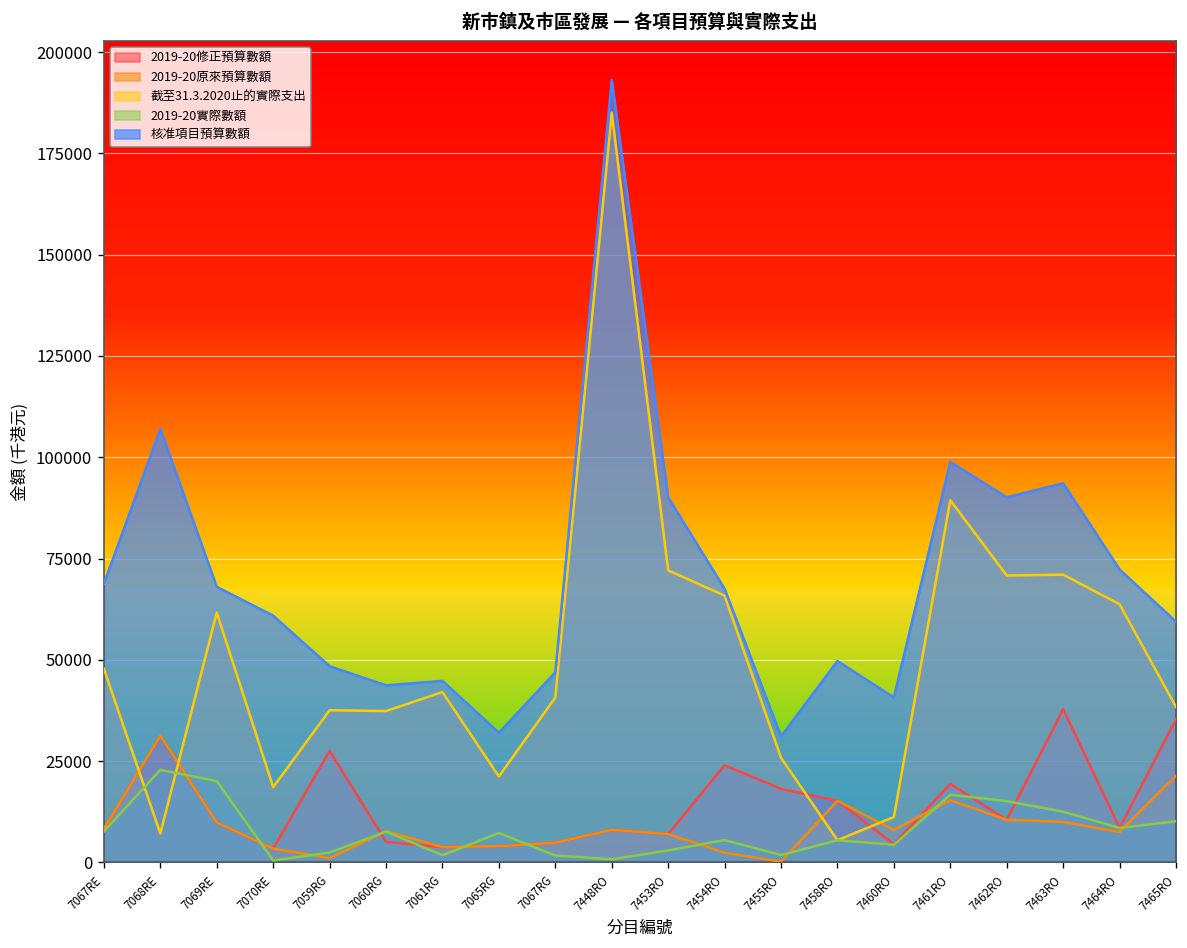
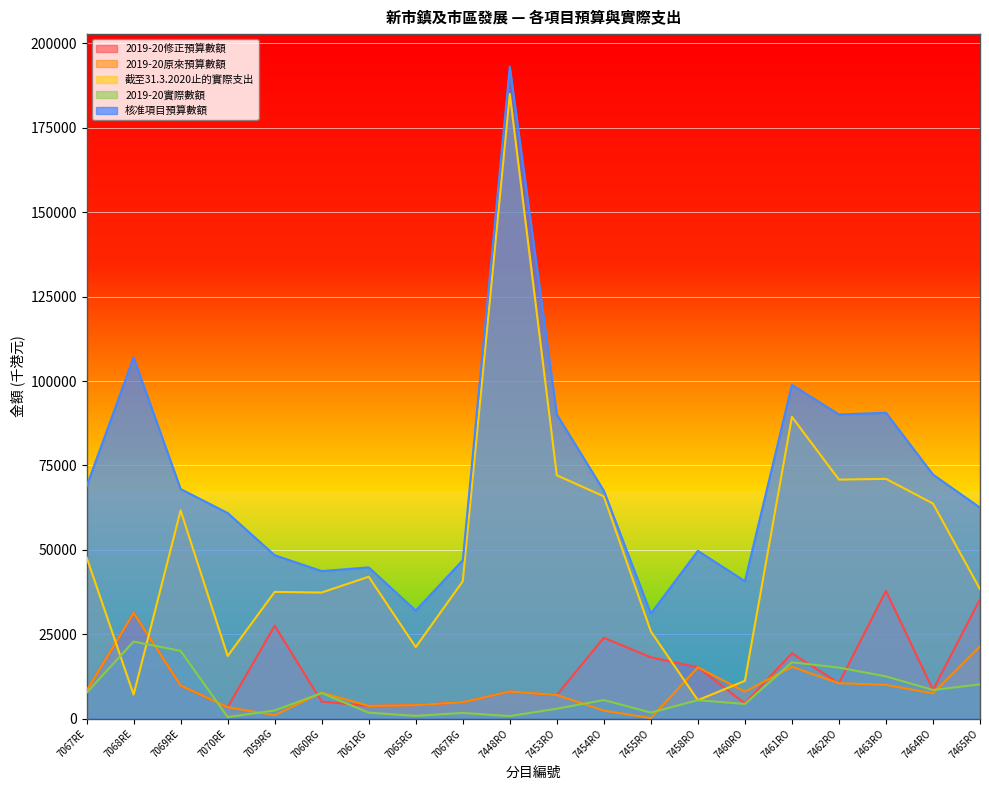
  {
    "2019-20修正預算數額": {
      "7059RG": 28000,
      "7060RG": 5000,
      "7454RO": 24000,
      "7455RO": 18000,
      "7461RO": 19000,
      "7463RO": 38000,
      "7465RO": 35000
    },
    "2019-20實際數額": {
      "7068RE": 23000,
      "7069RE": 20000,
      "7070RE": 0,
      "7059RG": 2000,
      "7061RG": 2000,
-     "7065RG": 7000,
+     "7065RG": 1000,
      "7067RG": 2000,
      "7448RO": 1000,
      "7453RO": 3000,
      "7454RO": 6000,
      "7455RO": 2000,
      "7461RO": 17000,
      "7462RO": 15000,
      "7463RO": 13000,
      "7465RO": 10000
    },
    "核准項目預算數額": {
      "7067RE": 69000,
      "7068RE": 107000,
      "7069RE": 68000,
      "7070RE": 61000,
      "7059RG": 48000,
      "7060RG": 44000,
      "7061RG": 45000,
      "7065RG": 32000,
      "7067RG": 47000,
      "7448RO": 193000,
      "7453RO": 90000,
      "7454RO": 68000,
      "7455RO": 31000,
      "7458RO": 50000,
      "7460RO": 41000,
      "7461RO": 99000,
      "7462RO": 90000,
-     "7463RO": 94000,
+     "7463RO": 91000,
      "7464RO": 72000,
-     "7465RO": 59000
+     "7465RO": 63000
    }
  }
